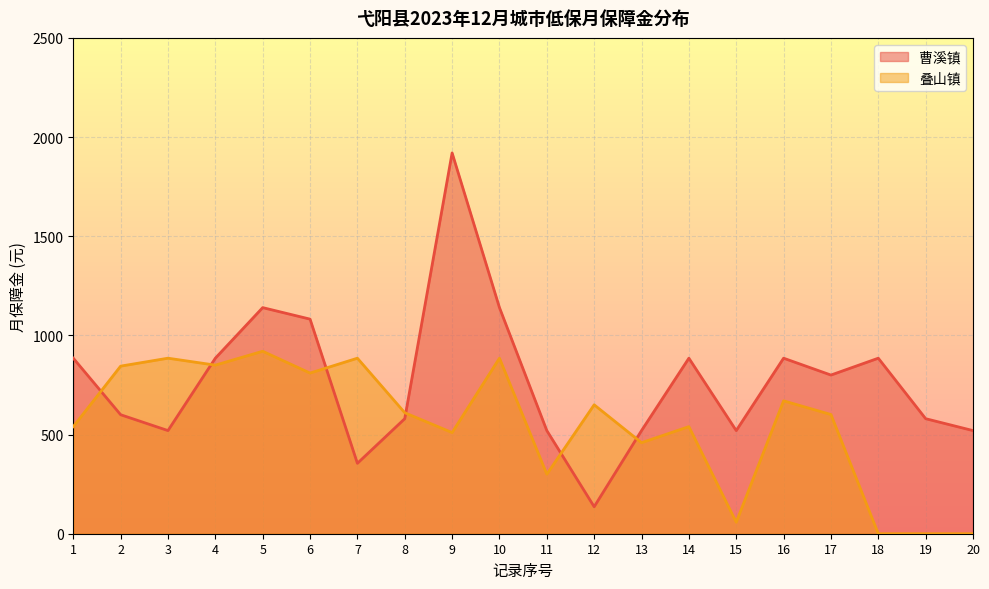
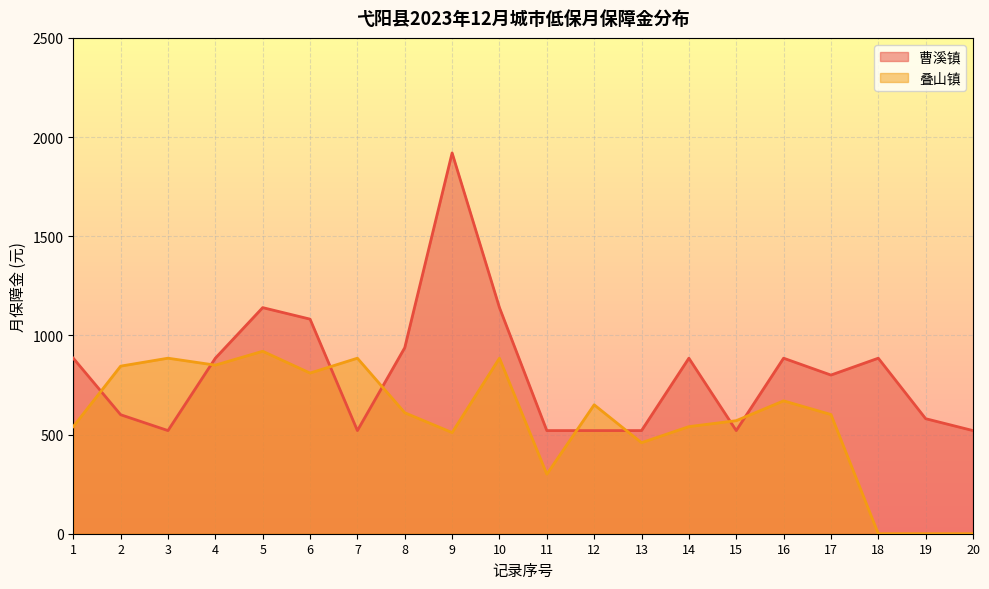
  {
    "曹溪镇": {
      "1": 890,
      "2": 600,
      "3": 520,
      "4": 890,
      "5": 1140,
      "6": 1080,
-     "7": 360,
-     "8": 580,
+     "7": 520,
+     "8": 940,
      "9": 1920,
      "10": 1140,
      "11": 520,
-     "12": 140,
+     "12": 520,
      "13": 520,
      "14": 890,
      "15": 520,
      "16": 890,
      "17": 800,
      "18": 890,
      "19": 580,
      "20": 520
    },
    "叠山镇": {
      "1": 540,
      "2": 850,
      "3": 890,
      "4": 850,
      "5": 920,
      "6": 810,
      "7": 890,
      "8": 610,
      "9": 510,
      "10": 890,
      "11": 300,
      "12": 650,
      "13": 460,
      "14": 540,
-     "15": 60,
+     "15": 570,
      "16": 670,
      "17": 600,
      "18": 0,
      "19": 0,
      "20": 0
    }
  }
